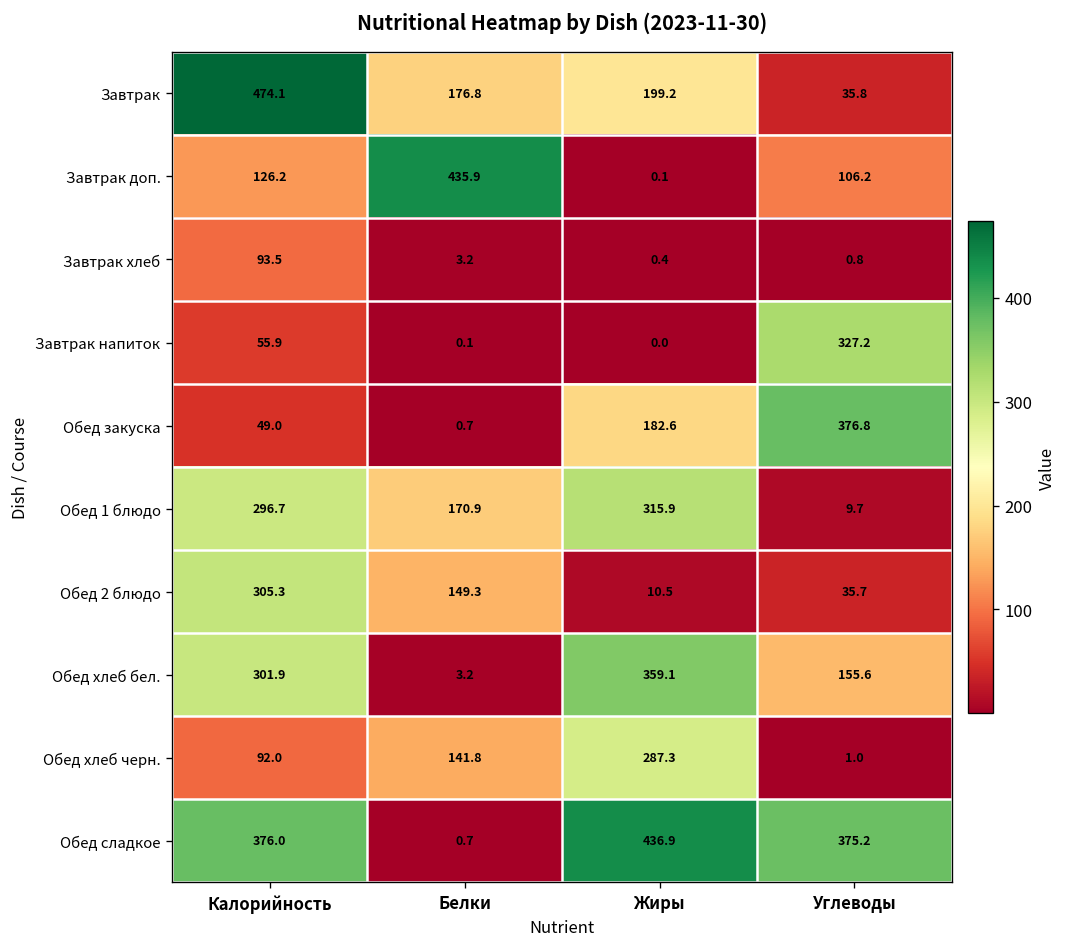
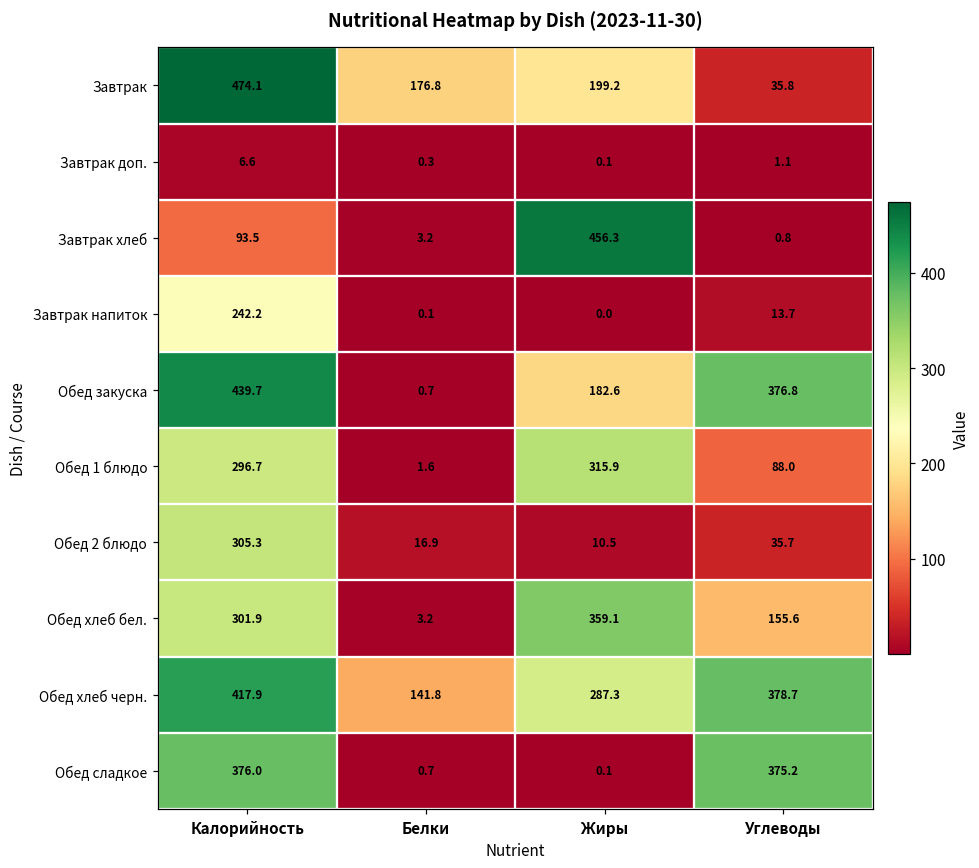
  {
    "Завтрак": {
      "Калорийность": 474.1,
      "Белки": 176.8,
      "Жиры": 199.2,
      "Углеводы": 35.8
    },
    "Завтрак доп.": {
-     "Калорийность": 126.2,
-     "Белки": 435.9,
+     "Калорийность": 6.6,
+     "Белки": 0.3,
      "Жиры": 0.1,
-     "Углеводы": 106.2
+     "Углеводы": 1.1
    },
    "Завтрак хлеб": {
      "Калорийность": 93.5,
      "Белки": 3.2,
-     "Жиры": 0.4,
+     "Жиры": 456.3,
      "Углеводы": 0.8
    },
    "Завтрак напиток": {
-     "Калорийность": 55.9,
+     "Калорийность": 242.2,
      "Белки": 0.1,
      "Жиры": 0.0,
-     "Углеводы": 327.2
+     "Углеводы": 13.7
    },
    "Обед закуска": {
-     "Калорийность": 49.0,
+     "Калорийность": 439.7,
      "Белки": 0.7,
      "Жиры": 182.6,
      "Углеводы": 376.8
    },
    "Обед 1 блюдо": {
      "Калорийность": 296.7,
-     "Белки": 170.9,
+     "Белки": 1.6,
      "Жиры": 315.9,
-     "Углеводы": 9.7
+     "Углеводы": 88.0
    },
    "Обед 2 блюдо": {
      "Калорийность": 305.3,
-     "Белки": 149.3,
+     "Белки": 16.9,
      "Жиры": 10.5,
      "Углеводы": 35.7
    },
    "Обед хлеб бел.": {
      "Калорийность": 301.9,
      "Белки": 3.2,
      "Жиры": 359.1,
      "Углеводы": 155.6
    },
    "Обед хлеб черн.": {
-     "Калорийность": 92.0,
+     "Калорийность": 417.9,
      "Белки": 141.8,
      "Жиры": 287.3,
-     "Углеводы": 1.0
+     "Углеводы": 378.7
    },
    "Обед сладкое": {
      "Калорийность": 376.0,
      "Белки": 0.7,
-     "Жиры": 436.9,
+     "Жиры": 0.1,
      "Углеводы": 375.2
    }
  }
